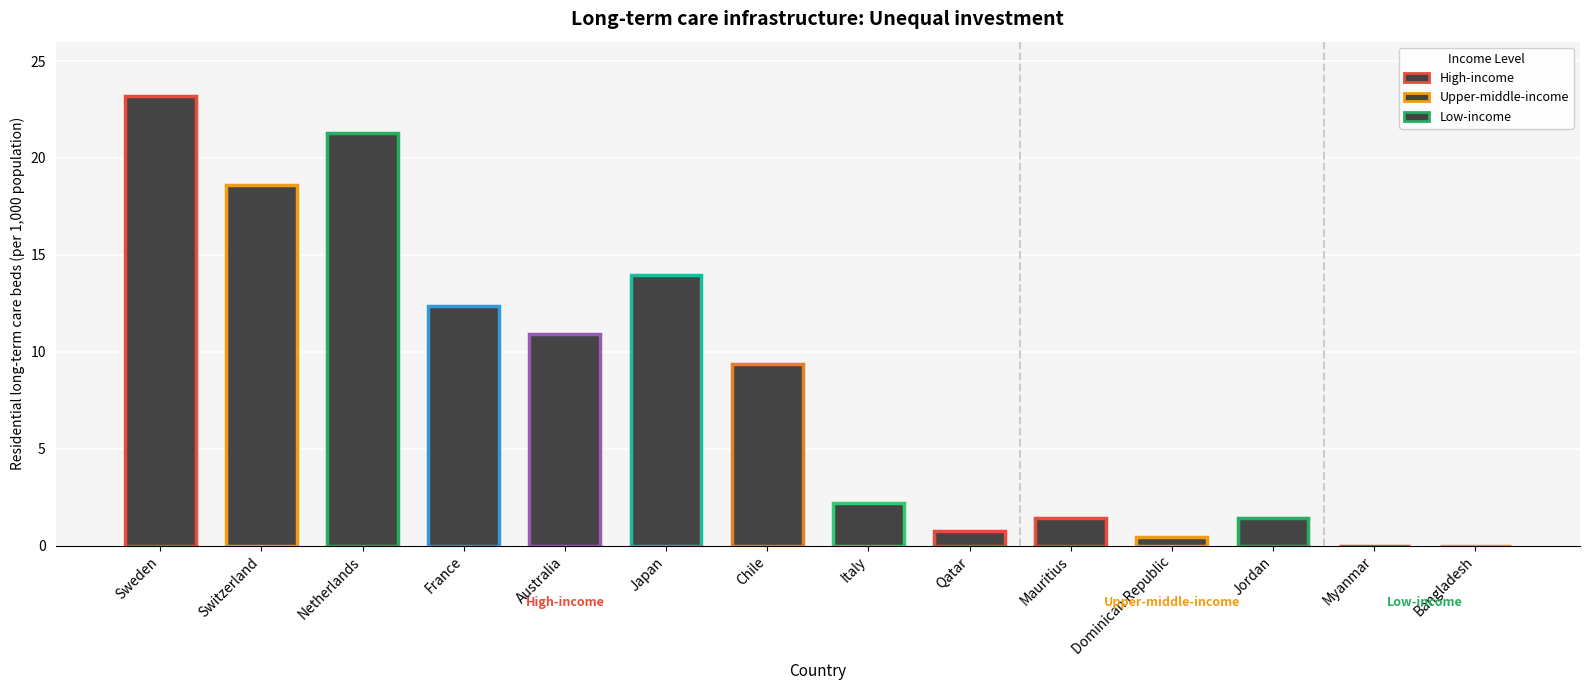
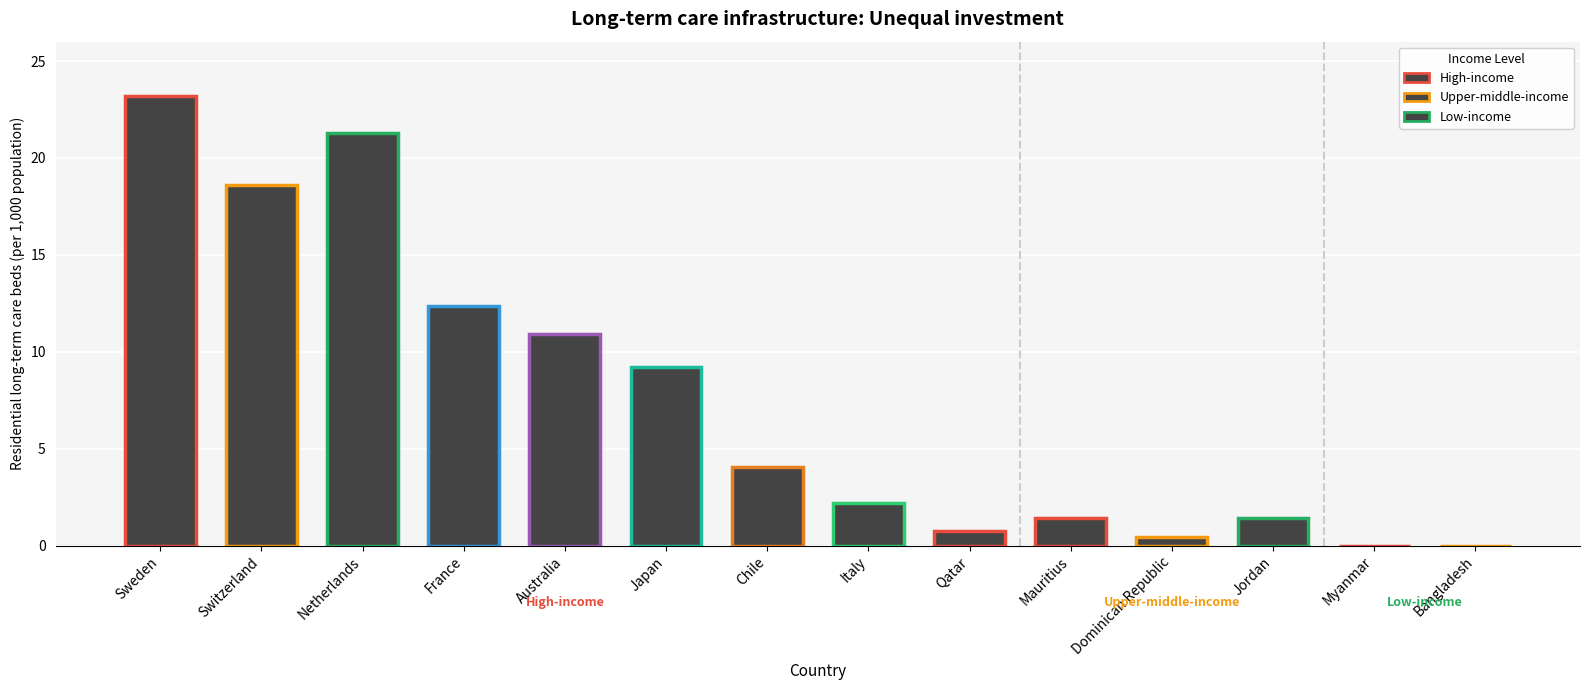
  {
    "Sweden": 23.2,
    "Switzerland": 18.6,
    "Netherlands": 21.3,
    "France": 12.4,
    "Australia": 10.9,
-   "Japan": 14.0,
-   "Chile": 9.4,
+   "Japan": 9.2,
+   "Chile": 4.1,
    "Italy": 2.2,
    "Qatar": 0.8,
    "Mauritius": 1.4,
    "Dominican Republic": 0.5,
    "Jordan": 1.4,
    "Myanmar": 0.0,
    "Bangladesh": 0.0
  }
